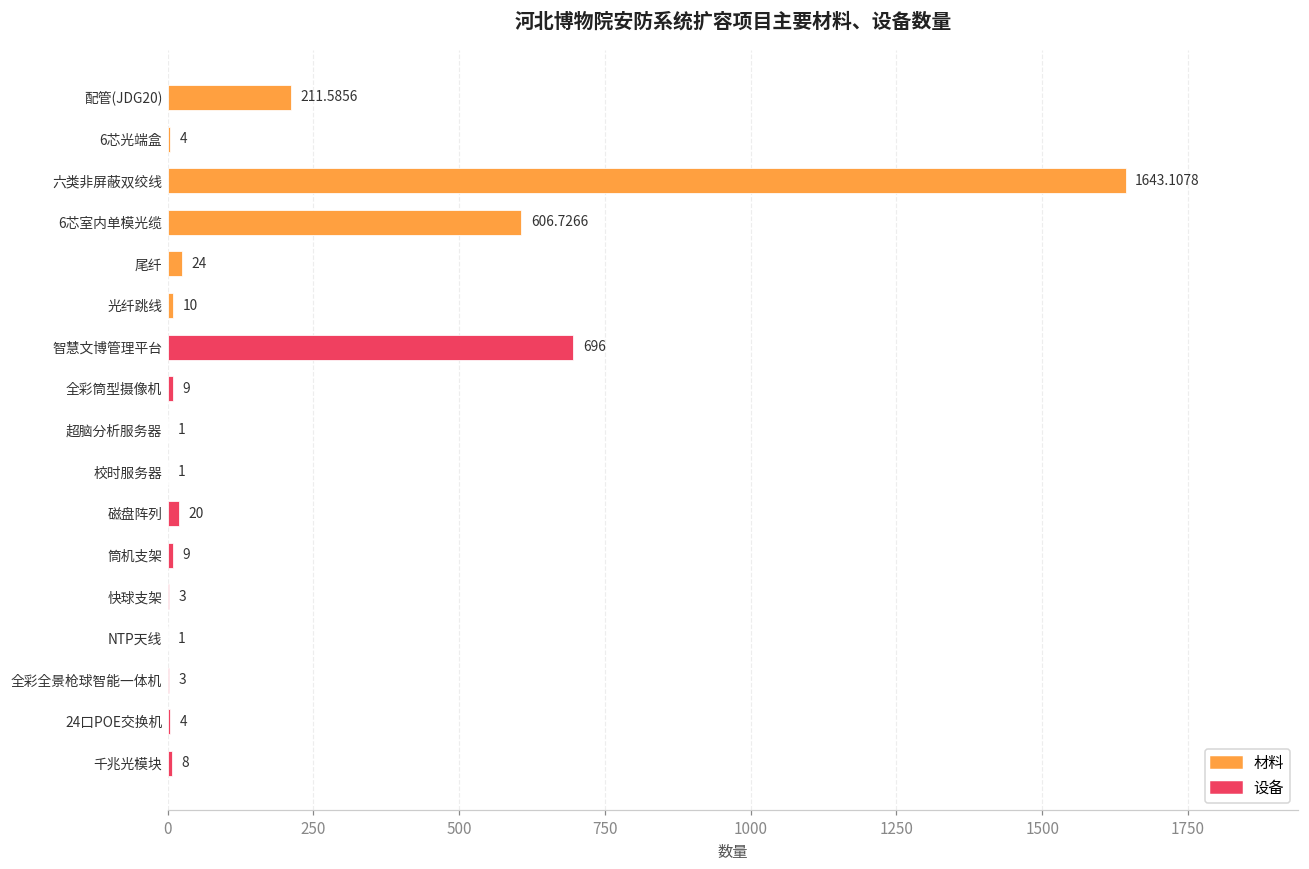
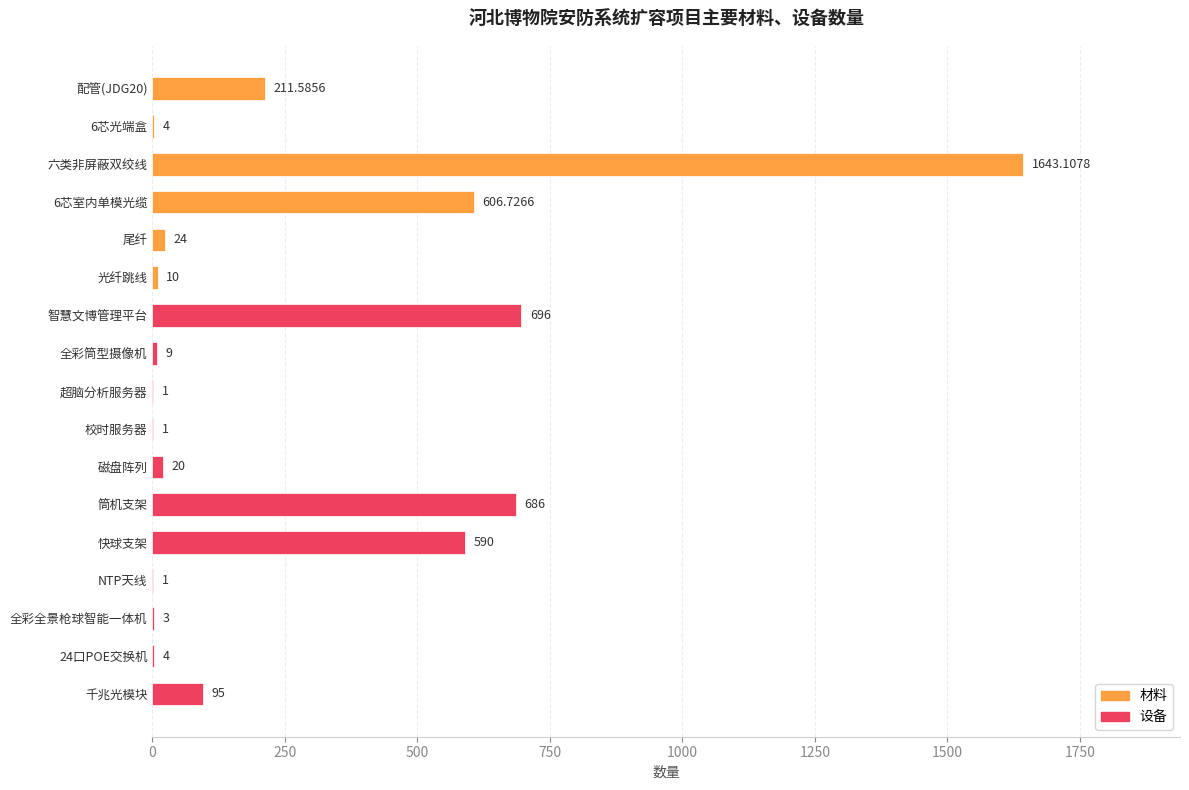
  {
    "配管(JDG20)": 211.5856,
    "6芯光端盒": 4,
    "六类非屏蔽双绞线": 1643.1078,
    "6芯室内单模光缆": 606.7266,
    "尾纤": 24,
    "光纤跳线": 10,
    "智慧文博管理平台": 696,
    "全彩筒型摄像机": 9,
    "超脑分析服务器": 1,
    "校时服务器": 1,
    "磁盘阵列": 20,
-   "筒机支架": 9,
-   "快球支架": 3,
+   "筒机支架": 686,
+   "快球支架": 590,
    "NTP天线": 1,
    "全彩全景枪球智能一体机": 3,
    "24口POE交换机": 4,
-   "千兆光模块": 8
+   "千兆光模块": 95
  }
